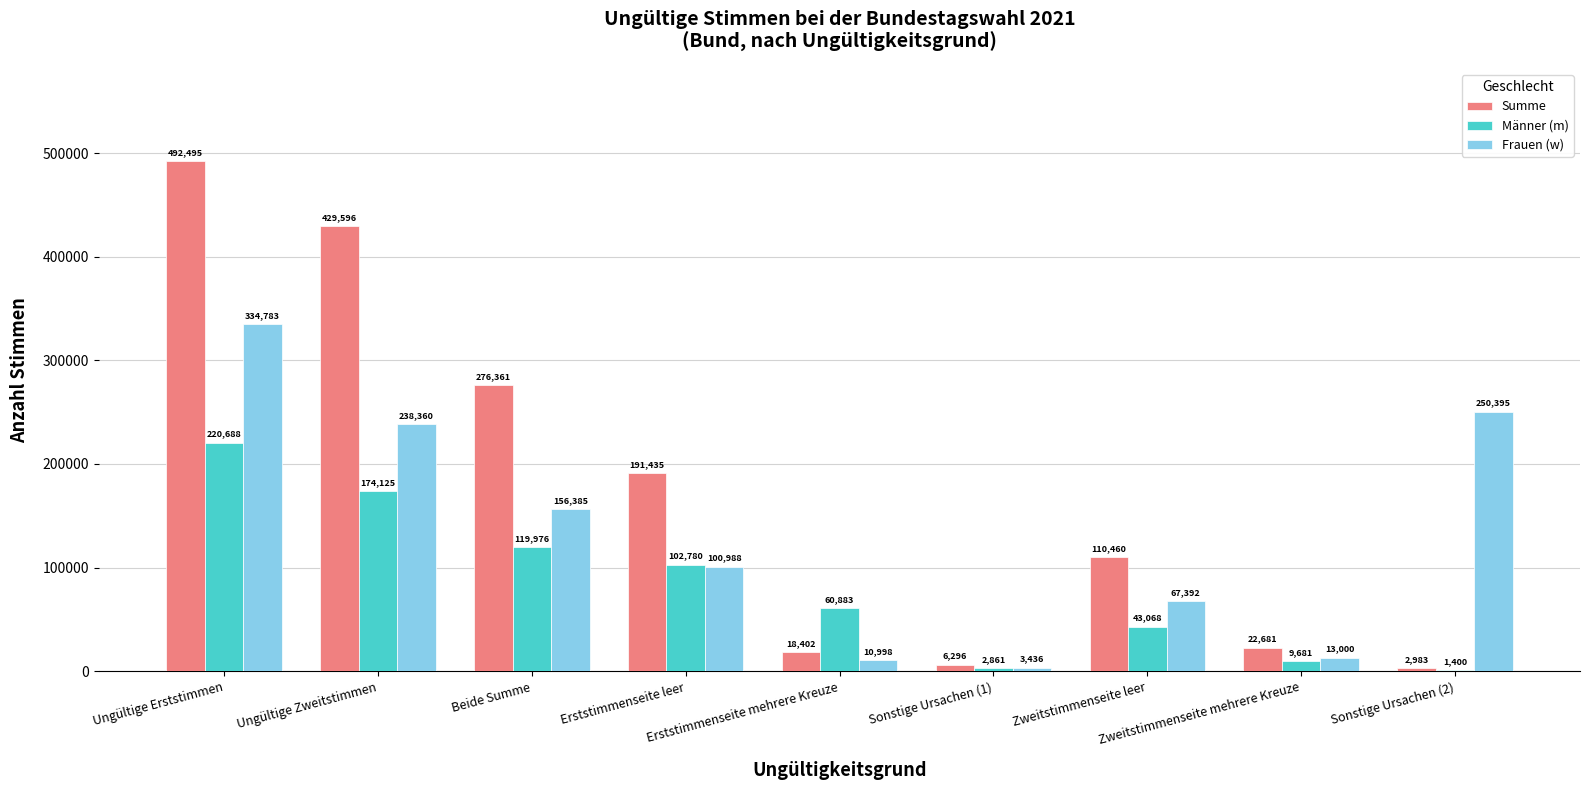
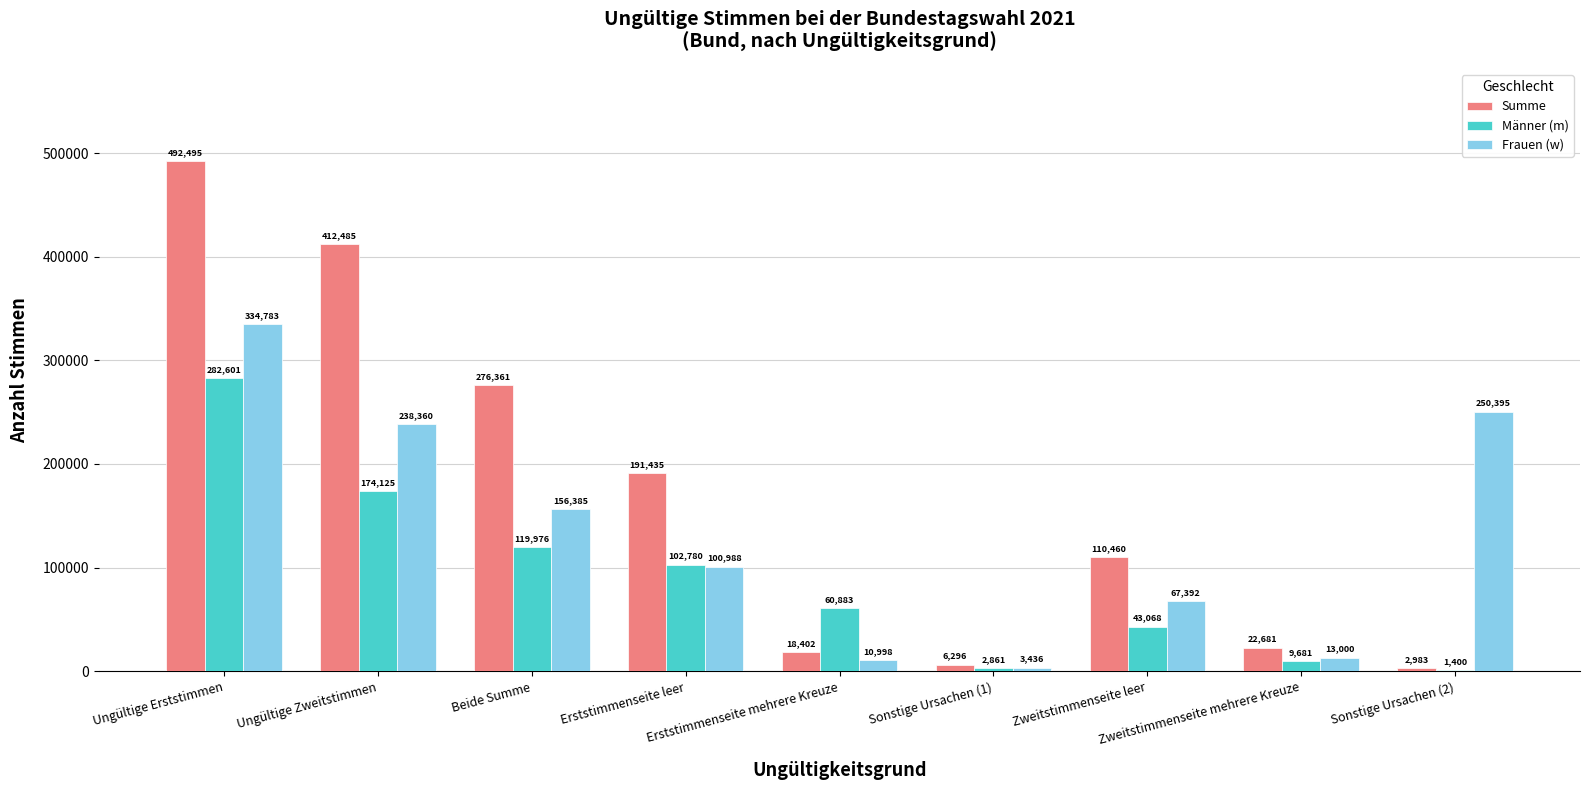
  {
    "Summe": {
      "Ungültige Erststimmen": "492,495",
-     "Ungültige Zweitstimmen": "429,596",
+     "Ungültige Zweitstimmen": "412,485",
      "Beide Summe": "276,361",
      "Erststimmenseite leer": "191,435",
      "Erststimmenseite mehrere Kreuze": "18,402",
      "Sonstige Ursachen (1)": "6,296",
      "Zweitstimmenseite leer": "110,460",
      "Zweitstimmenseite mehrere Kreuze": "22,681",
      "Sonstige Ursachen (2)": "2,983"
    },
    "Männer (m)": {
-     "Ungültige Erststimmen": "220,688",
+     "Ungültige Erststimmen": "282,601",
      "Ungültige Zweitstimmen": "174,125",
      "Beide Summe": "119,976",
      "Erststimmenseite leer": "102,780",
      "Erststimmenseite mehrere Kreuze": "60,883",
      "Sonstige Ursachen (1)": "2,861",
      "Zweitstimmenseite leer": "43,068",
      "Zweitstimmenseite mehrere Kreuze": "9,681",
      "Sonstige Ursachen (2)": "1,400"
    },
    "Frauen (w)": {
      "Ungültige Erststimmen": "334,783",
      "Ungültige Zweitstimmen": "238,360",
      "Beide Summe": "156,385",
      "Erststimmenseite leer": "100,988",
      "Erststimmenseite mehrere Kreuze": "10,998",
      "Sonstige Ursachen (1)": "3,436",
      "Zweitstimmenseite leer": "67,392",
      "Zweitstimmenseite mehrere Kreuze": "13,000",
      "Sonstige Ursachen (2)": "250,395"
    }
  }
